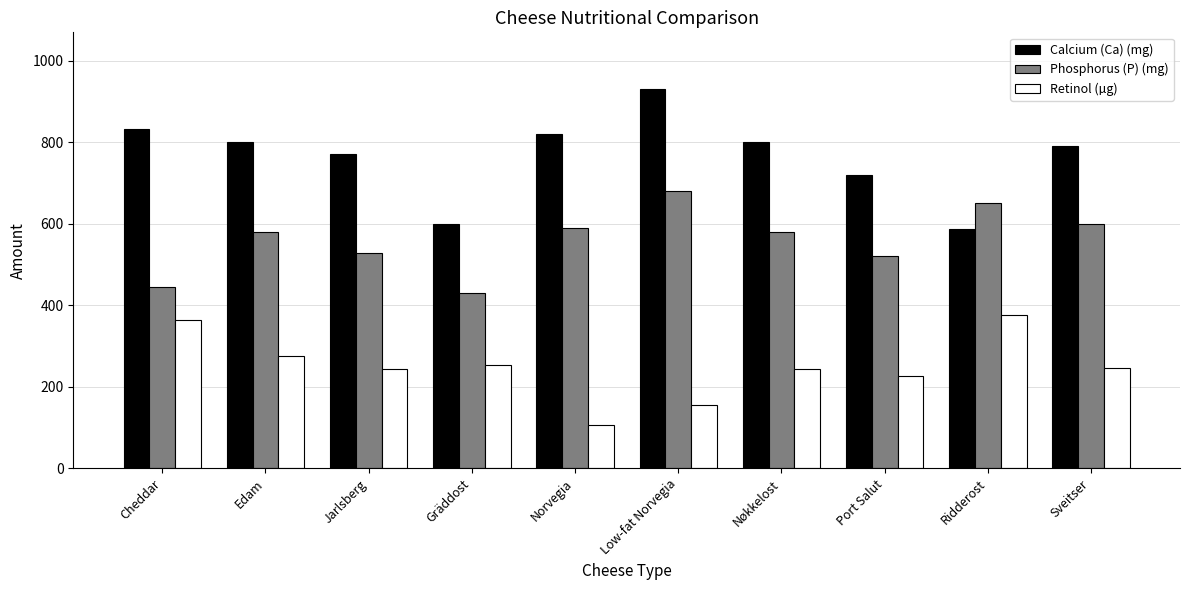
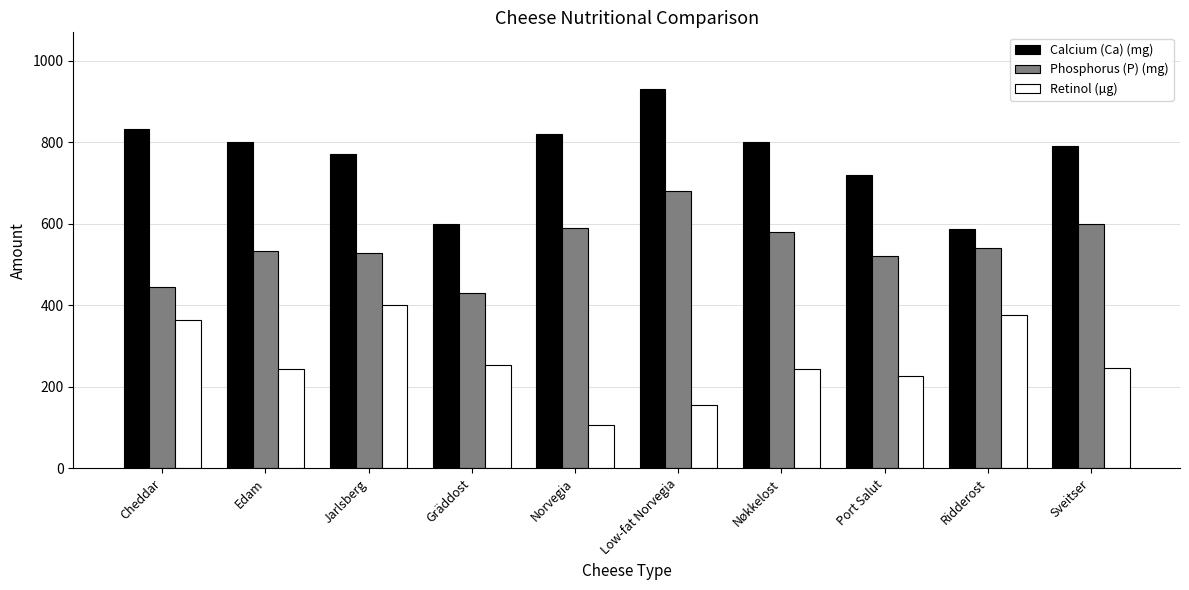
  {
    "Calcium (Ca) (mg)": {
      "Cheddar": 830,
      "Edam": 800,
      "Jarlsberg": 770,
      "Gräddost": 600,
      "Norvegia": 820,
      "Low-fat Norvegia": 930,
      "Nøkkelost": 800,
      "Port Salut": 720,
      "Ridderost": 590,
      "Sveitser": 790
    },
    "Phosphorus (P) (mg)": {
      "Cheddar": 450,
-     "Edam": 580,
+     "Edam": 530,
      "Jarlsberg": 530,
      "Gräddost": 430,
      "Norvegia": 590,
      "Low-fat Norvegia": 680,
      "Nøkkelost": 580,
      "Port Salut": 520,
-     "Ridderost": 650,
+     "Ridderost": 540,
      "Sveitser": 600
    },
    "Retinol (µg)": {
      "Cheddar": 360,
-     "Edam": 280,
-     "Jarlsberg": 240,
+     "Edam": 240,
+     "Jarlsberg": 400,
      "Gräddost": 250,
      "Norvegia": 110,
      "Low-fat Norvegia": 160,
      "Nøkkelost": 240,
      "Port Salut": 230,
      "Ridderost": 380,
      "Sveitser": 250
    }
  }
